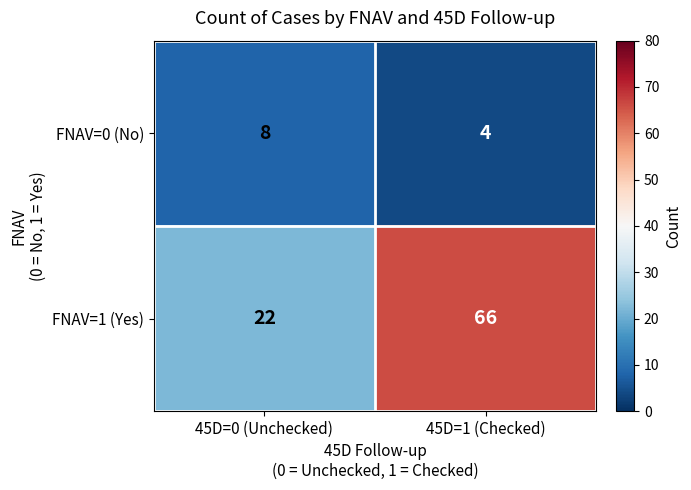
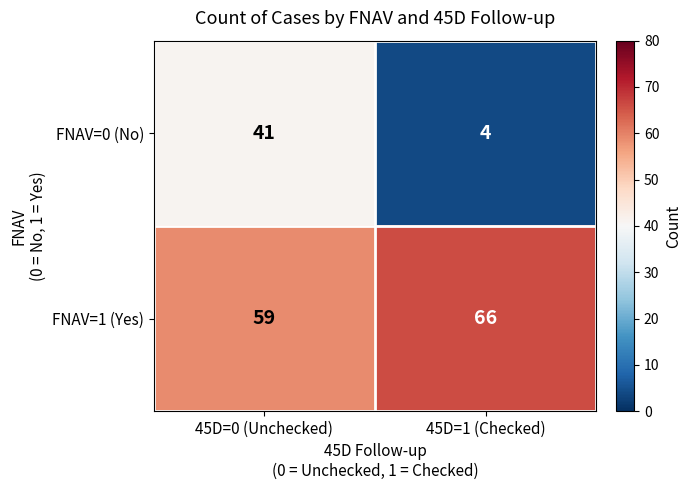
  {
    "FNAV=0 (No)": {
-     "45D=0 (Unchecked)": 8,
+     "45D=0 (Unchecked)": 41,
      "45D=1 (Checked)": 4
    },
    "FNAV=1 (Yes)": {
-     "45D=0 (Unchecked)": 22,
+     "45D=0 (Unchecked)": 59,
      "45D=1 (Checked)": 66
    }
  }
